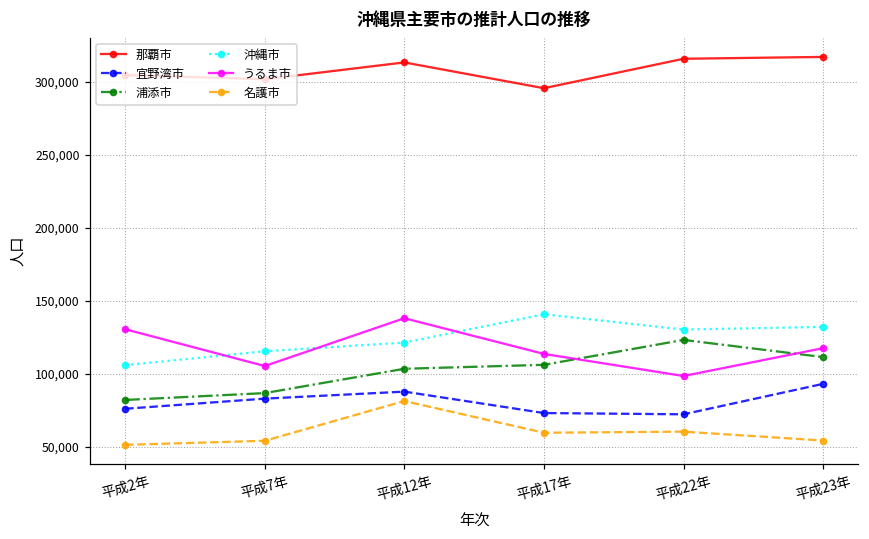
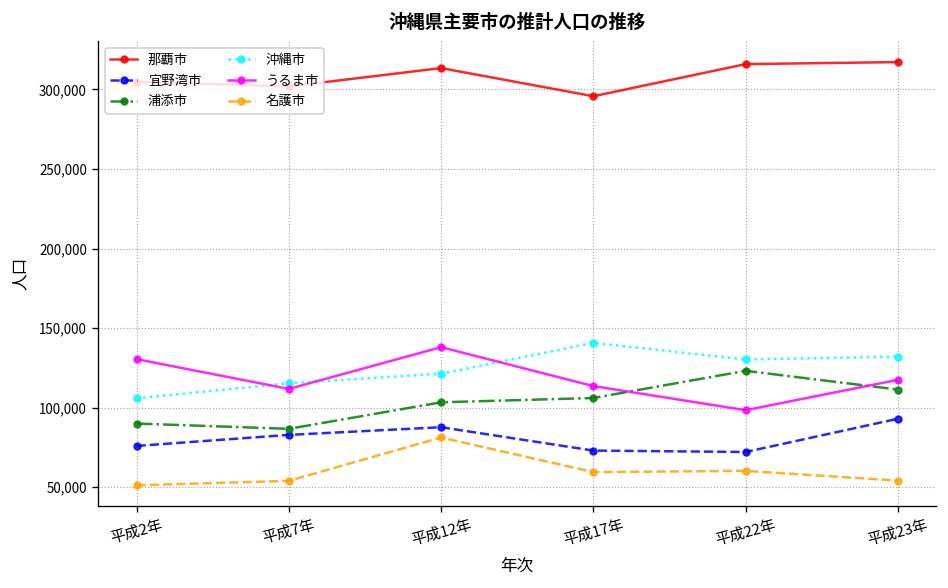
  {
    "那覇市": {
      "平成12年": "313,000",
      "平成17年": "296,000",
      "平成22年": "316,000",
      "平成23年": "317,000"
    },
    "宜野湾市": {
      "平成2年": "76,000",
      "平成7年": "83,000",
      "平成12年": "88,000",
      "平成17年": "73,000",
      "平成22年": "72,000",
      "平成23年": "93,000"
    },
    "浦添市": {
-     "平成2年": "82,000",
+     "平成2年": "90,000",
      "平成7年": "87,000",
      "平成12年": "103,000",
      "平成17年": "106,000",
      "平成22年": "123,000",
      "平成23年": "111,000"
    },
    "沖縄市": {
      "平成2年": "106,000",
      "平成7年": "115,000",
      "平成12年": "121,000",
      "平成17年": "141,000",
      "平成22年": "130,000",
      "平成23年": "132,000"
    },
    "うるま市": {
      "平成2年": "130,000",
-     "平成7年": "105,000",
+     "平成7年": "112,000",
      "平成12年": "138,000",
      "平成17年": "114,000",
      "平成22年": "98,000",
      "平成23年": "117,000"
    },
    "名護市": {
      "平成2年": "51,000",
      "平成7年": "54,000",
      "平成12年": "81,000",
      "平成17年": "59,000",
      "平成22年": "60,000",
      "平成23年": "54,000"
    }
  }
